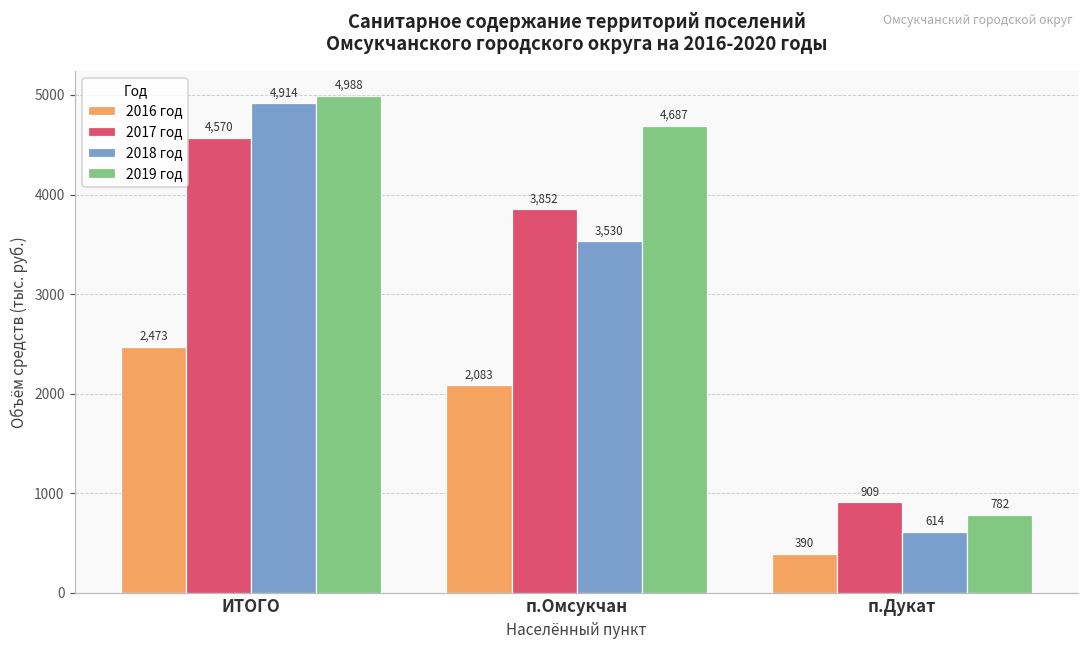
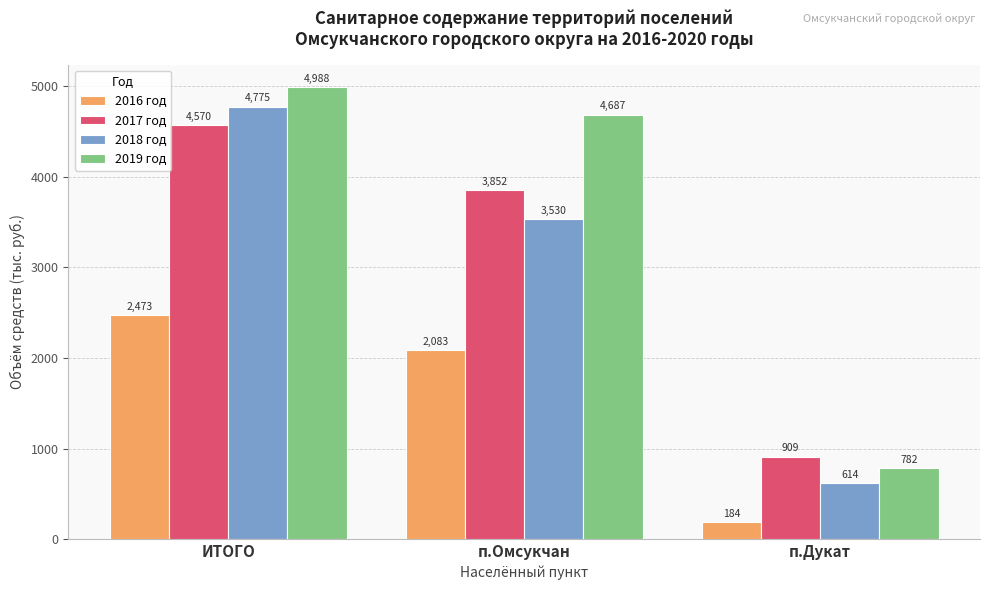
  {
    "2016 год": {
      "ИТОГО": "2,473",
      "п.Омсукчан": "2,083",
-     "п.Дукат": "390"
+     "п.Дукат": "184"
    },
    "2017 год": {
      "ИТОГО": "4,570",
      "п.Омсукчан": "3,852",
      "п.Дукат": "909"
    },
    "2018 год": {
-     "ИТОГО": "4,914",
+     "ИТОГО": "4,775",
      "п.Омсукчан": "3,530",
      "п.Дукат": "614"
    },
    "2019 год": {
      "ИТОГО": "4,988",
      "п.Омсукчан": "4,687",
      "п.Дукат": "782"
    }
  }
